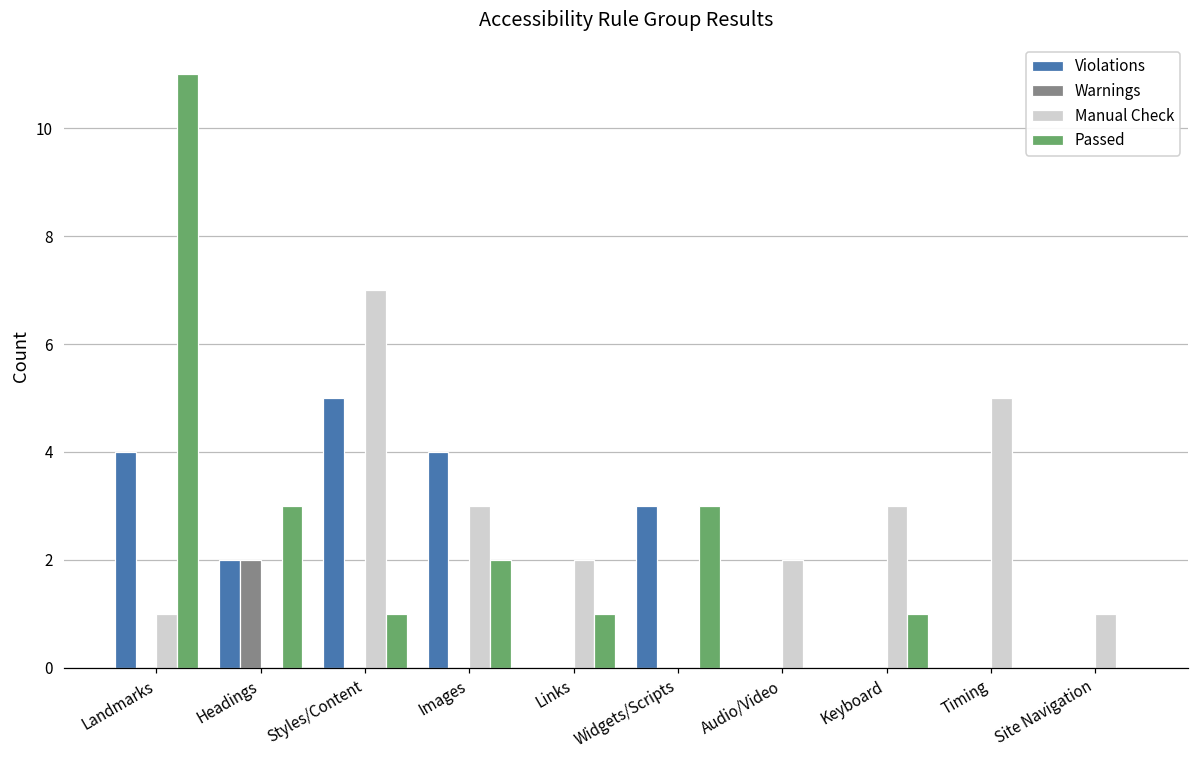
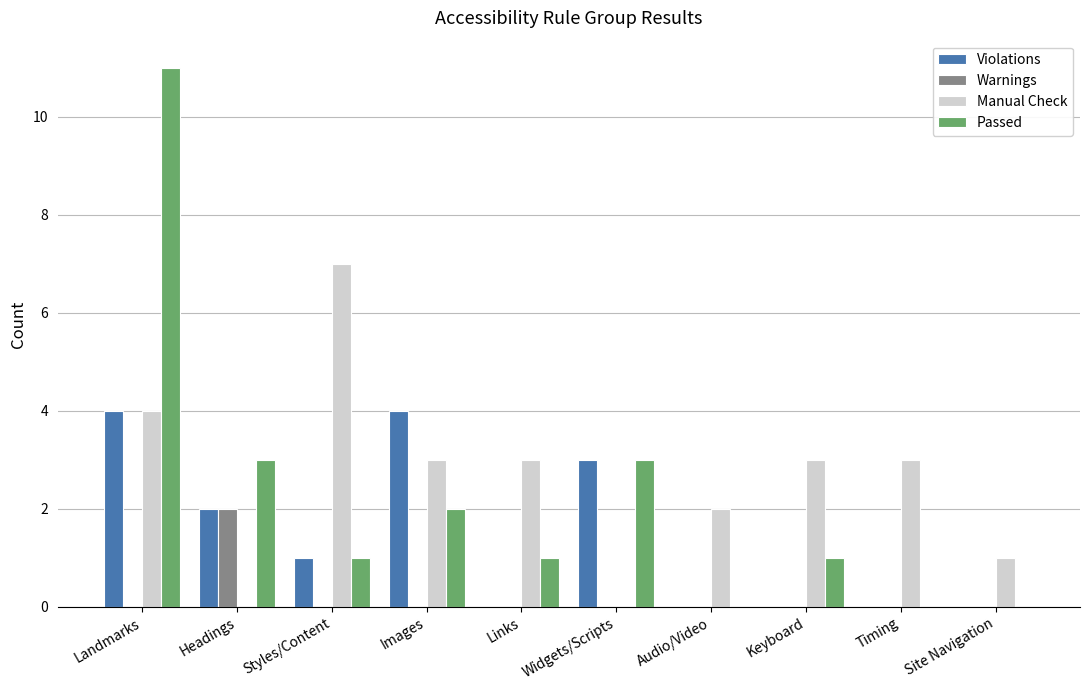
  {
    "Violations": {
      "Landmarks": 4,
      "Headings": 2,
-     "Styles/Content": 5,
+     "Styles/Content": 1,
      "Images": 4,
      "Links": 0,
      "Widgets/Scripts": 3,
      "Audio/Video": 0,
      "Keyboard": 0,
      "Timing": 0,
      "Site Navigation": 0
    },
    "Manual Check": {
-     "Landmarks": 1,
+     "Landmarks": 4,
      "Headings": 0,
      "Styles/Content": 7,
      "Images": 3,
-     "Links": 2,
+     "Links": 3,
      "Widgets/Scripts": 0,
      "Audio/Video": 2,
      "Keyboard": 3,
-     "Timing": 5,
+     "Timing": 3,
      "Site Navigation": 1
    }
  }
